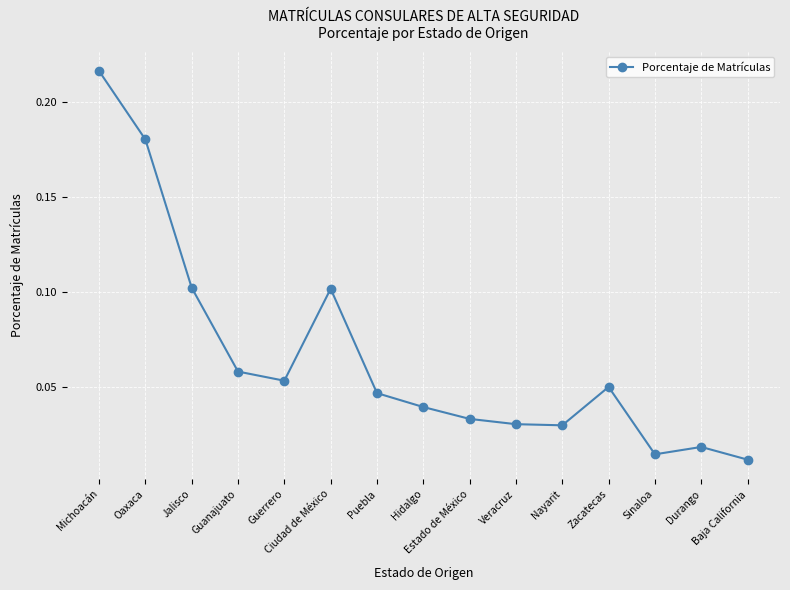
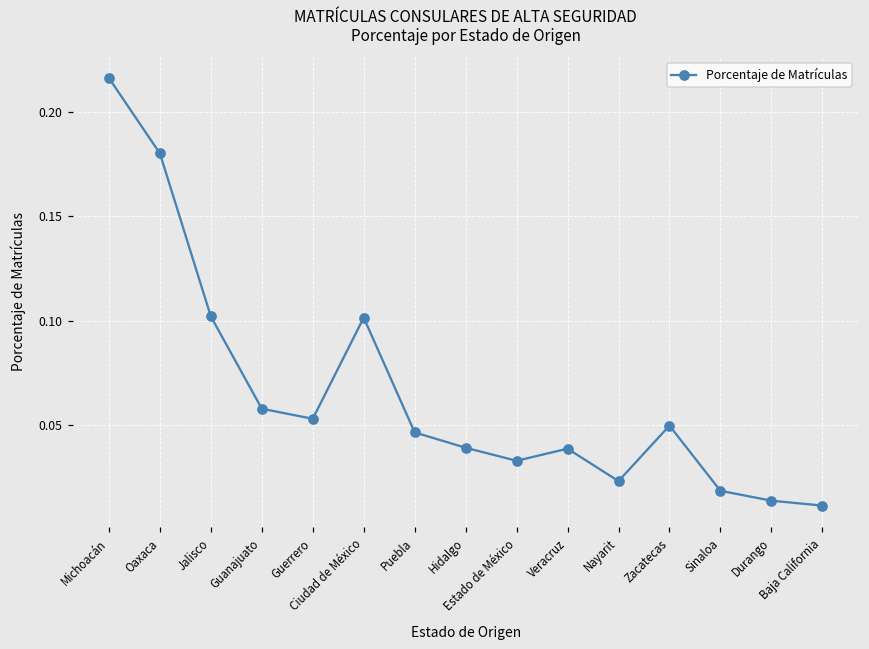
  {
    "Michoacán": 0.216,
    "Oaxaca": 0.180,
    "Jalisco": 0.102,
    "Guanajuato": 0.058,
    "Guerrero": 0.053,
    "Ciudad de México": 0.102,
    "Puebla": 0.047,
    "Hidalgo": 0.039,
    "Estado de México": 0.033,
-   "Veracruz": 0.030,
-   "Nayarit": 0.030,
+   "Veracruz": 0.039,
+   "Nayarit": 0.023,
    "Zacatecas": 0.050,
-   "Sinaloa": 0.014,
-   "Durango": 0.018,
+   "Sinaloa": 0.019,
+   "Durango": 0.014,
    "Baja California": 0.012
  }
